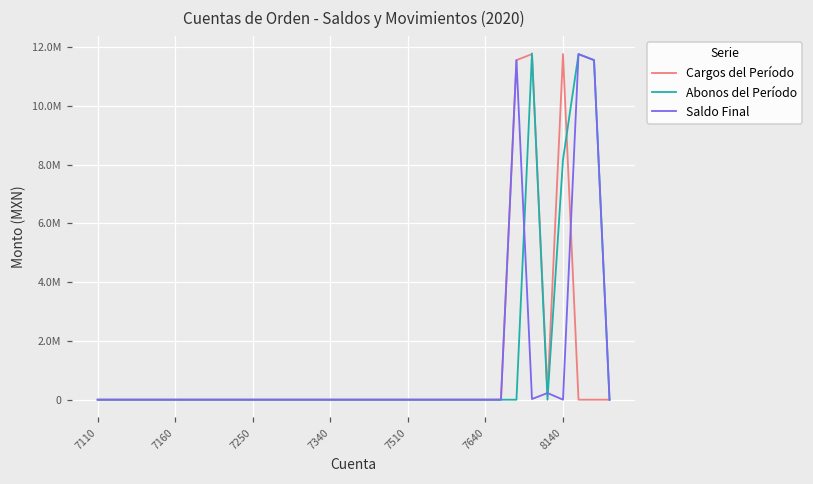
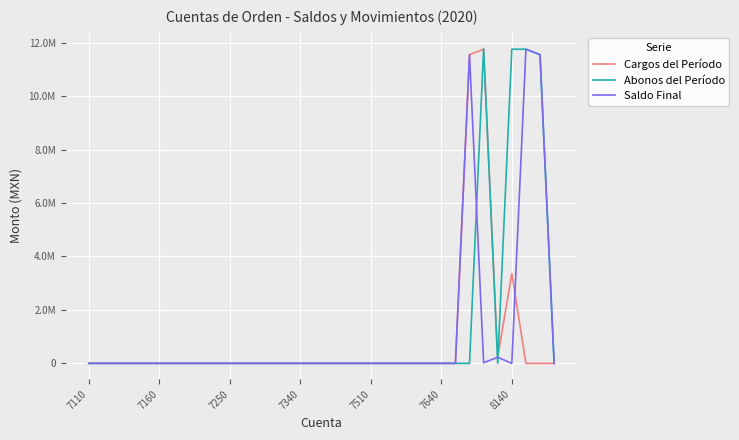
  {
    "Cargos del Período": {
-     "8140": 11800000
+     "8140": 3400000
    },
    "Abonos del Período": {
-     "8140": 8200000
+     "8140": 11800000
    },
    "Saldo Final": {
      "8140": 0
    }
  }
